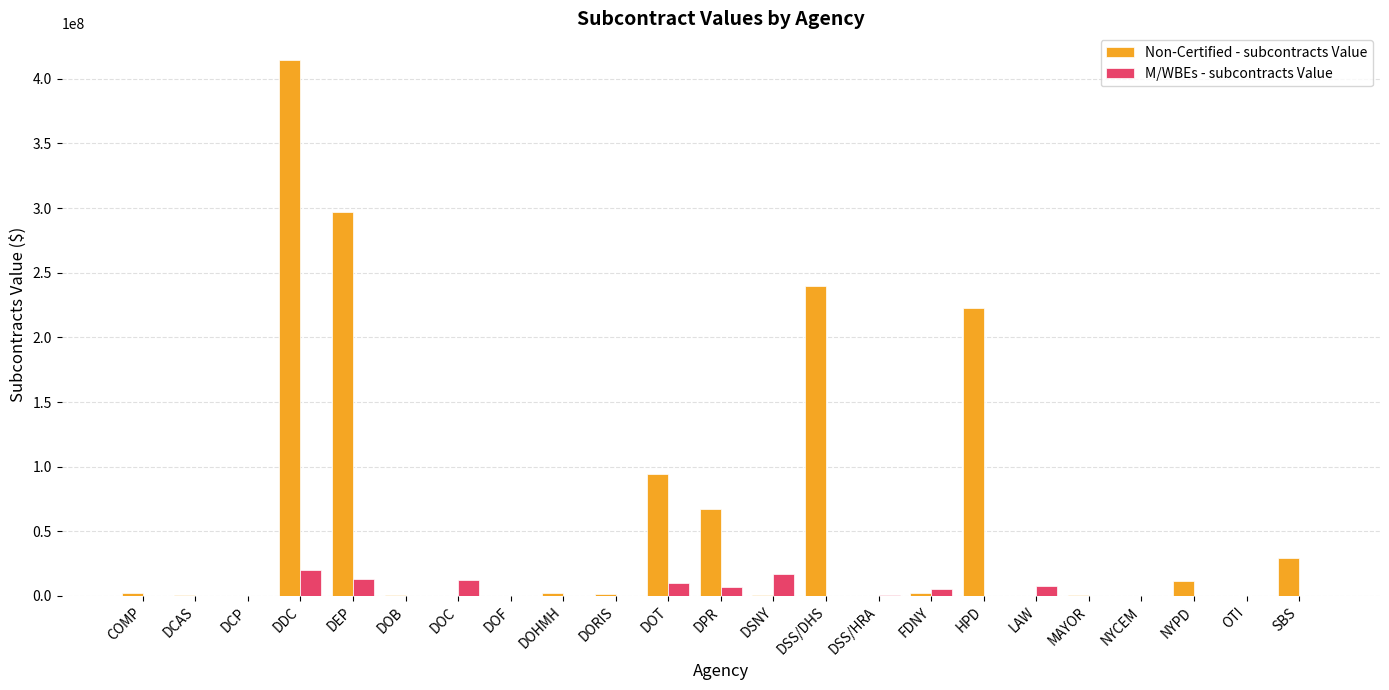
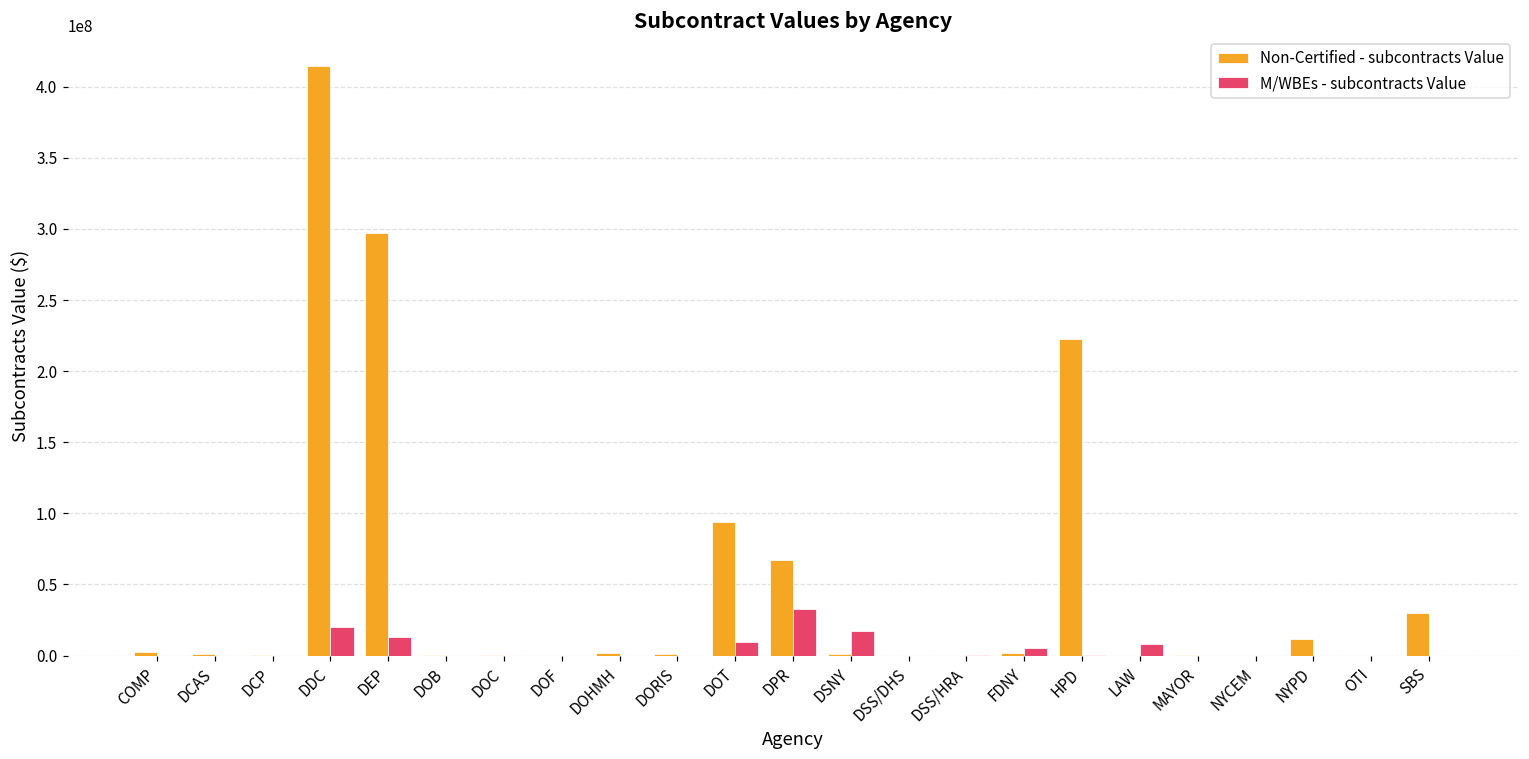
  {
    "Non-Certified - subcontracts Value": {
      "COMP": 2000000,
      "DDC": 414000000,
      "DEP": 297000000,
      "DOF": 0,
      "DOHMH": 2000000,
      "DOT": 94000000,
      "DPR": 67000000,
-     "DSS/DHS": 240000000,
+     "DSS/DHS": 0,
      "DSS/HRA": 0,
      "FDNY": 2000000,
      "HPD": 223000000,
      "LAW": 0,
      "NYCEM": 0,
      "NYPD": 12000000,
      "OTI": 0,
      "SBS": 30000000
    },
    "M/WBEs - subcontracts Value": {
      "COMP": 0,
      "DCP": 0,
      "DDC": 20000000,
      "DEP": 13000000,
      "DOB": 0,
-     "DOC": 12000000,
+     "DOC": 0,
      "DOF": 0,
      "DOHMH": 0,
      "DORIS": 0,
      "DOT": 10000000,
-     "DPR": 7000000,
+     "DPR": 32000000,
      "DSNY": 17000000,
      "DSS/DHS": 0,
      "FDNY": 6000000,
      "LAW": 8000000,
      "MAYOR": 0,
      "NYCEM": 0,
      "NYPD": 0,
      "OTI": 0,
      "SBS": 0
    }
  }
